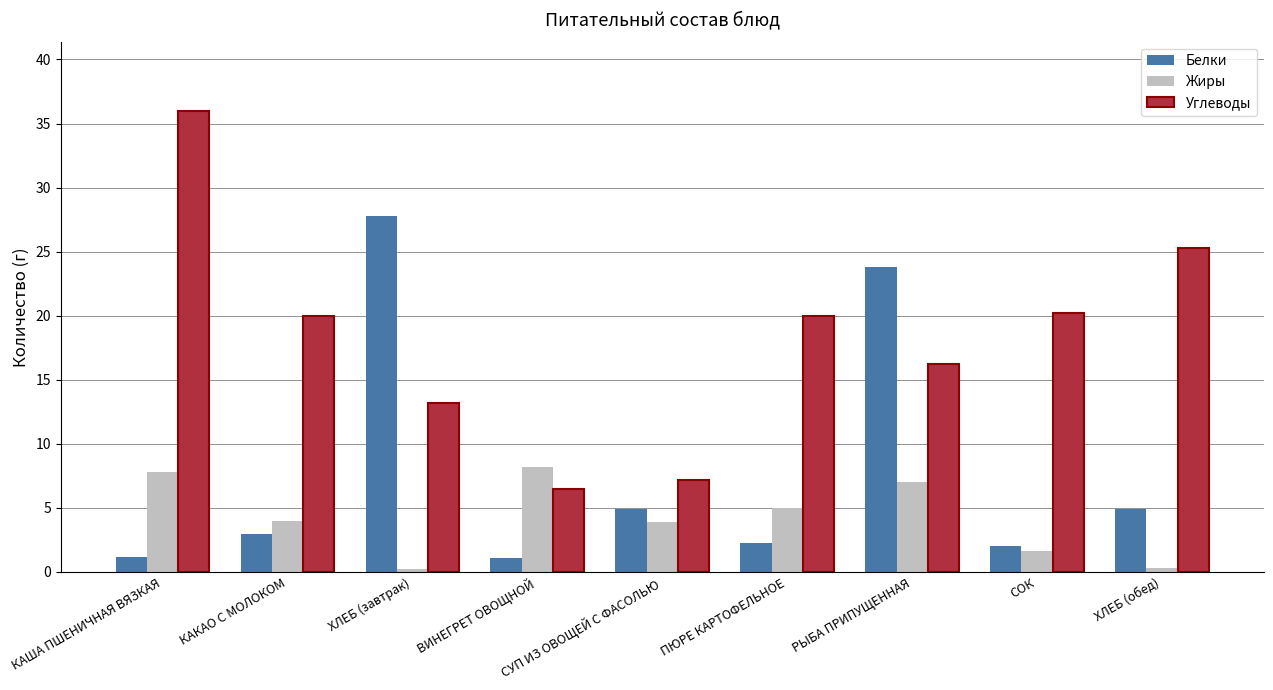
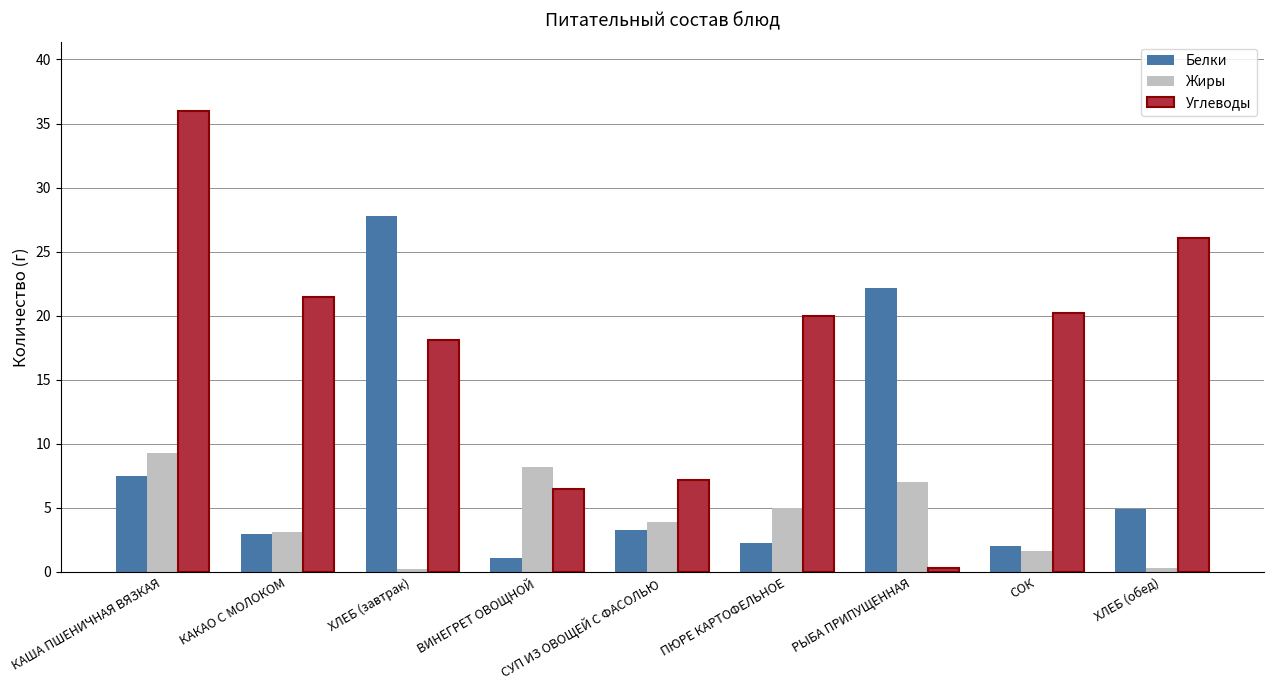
  {
    "Белки": {
-     "КАША ПШЕНИЧНАЯ ВЯЗКАЯ": 1.2,
+     "КАША ПШЕНИЧНАЯ ВЯЗКАЯ": 7.5,
      "КАКАО С МОЛОКОМ": 3.0,
      "ХЛЕБ (завтрак)": 27.8,
      "ВИНЕГРЕТ ОВОЩНОЙ": 1.1,
-     "СУП ИЗ ОВОЩЕЙ С ФАСОЛЬЮ": 4.9,
+     "СУП ИЗ ОВОЩЕЙ С ФАСОЛЬЮ": 3.3,
      "ПЮРЕ КАРТОФЕЛЬНОЕ": 2.3,
-     "РЫБА ПРИПУЩЕННАЯ": 23.8,
+     "РЫБА ПРИПУЩЕННАЯ": 22.2,
      "СОК": 2.0,
      "ХЛЕБ (обед)": 4.9
    },
    "Жиры": {
-     "КАША ПШЕНИЧНАЯ ВЯЗКАЯ": 7.8,
-     "КАКАО С МОЛОКОМ": 4.0,
+     "КАША ПШЕНИЧНАЯ ВЯЗКАЯ": 9.3,
+     "КАКАО С МОЛОКОМ": 3.1,
      "ХЛЕБ (завтрак)": 0.2,
      "ВИНЕГРЕТ ОВОЩНОЙ": 8.2,
      "СУП ИЗ ОВОЩЕЙ С ФАСОЛЬЮ": 3.9,
      "ПЮРЕ КАРТОФЕЛЬНОЕ": 5.0,
      "РЫБА ПРИПУЩЕННАЯ": 7.0,
      "СОК": 1.6,
      "ХЛЕБ (обед)": 0.3
    },
    "Углеводы": {
      "КАША ПШЕНИЧНАЯ ВЯЗКАЯ": 36.0,
-     "КАКАО С МОЛОКОМ": 20.0,
-     "ХЛЕБ (завтрак)": 13.2,
+     "КАКАО С МОЛОКОМ": 21.5,
+     "ХЛЕБ (завтрак)": 18.1,
      "ВИНЕГРЕТ ОВОЩНОЙ": 6.5,
      "СУП ИЗ ОВОЩЕЙ С ФАСОЛЬЮ": 7.2,
      "ПЮРЕ КАРТОФЕЛЬНОЕ": 20.0,
-     "РЫБА ПРИПУЩЕННАЯ": 16.2,
+     "РЫБА ПРИПУЩЕННАЯ": 0.3,
      "СОК": 20.2,
-     "ХЛЕБ (обед)": 25.3
+     "ХЛЕБ (обед)": 26.1
    }
  }
